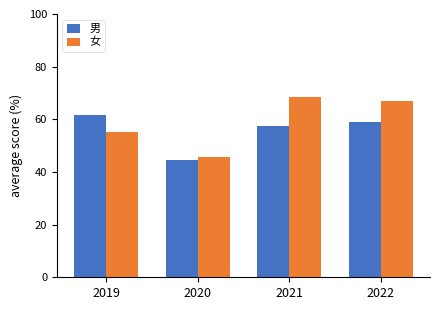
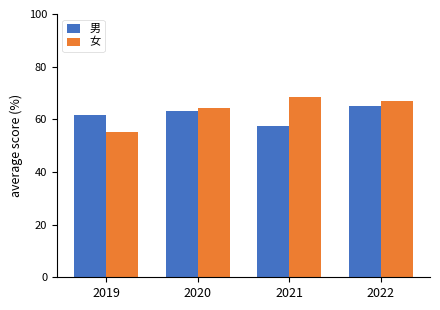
  {
    "男": {
      "2019": 62,
-     "2020": 45,
+     "2020": 63,
      "2021": 57,
-     "2022": 59
+     "2022": 65
    },
    "女": {
      "2019": 55,
-     "2020": 46,
+     "2020": 64,
      "2021": 68,
      "2022": 67
    }
  }
